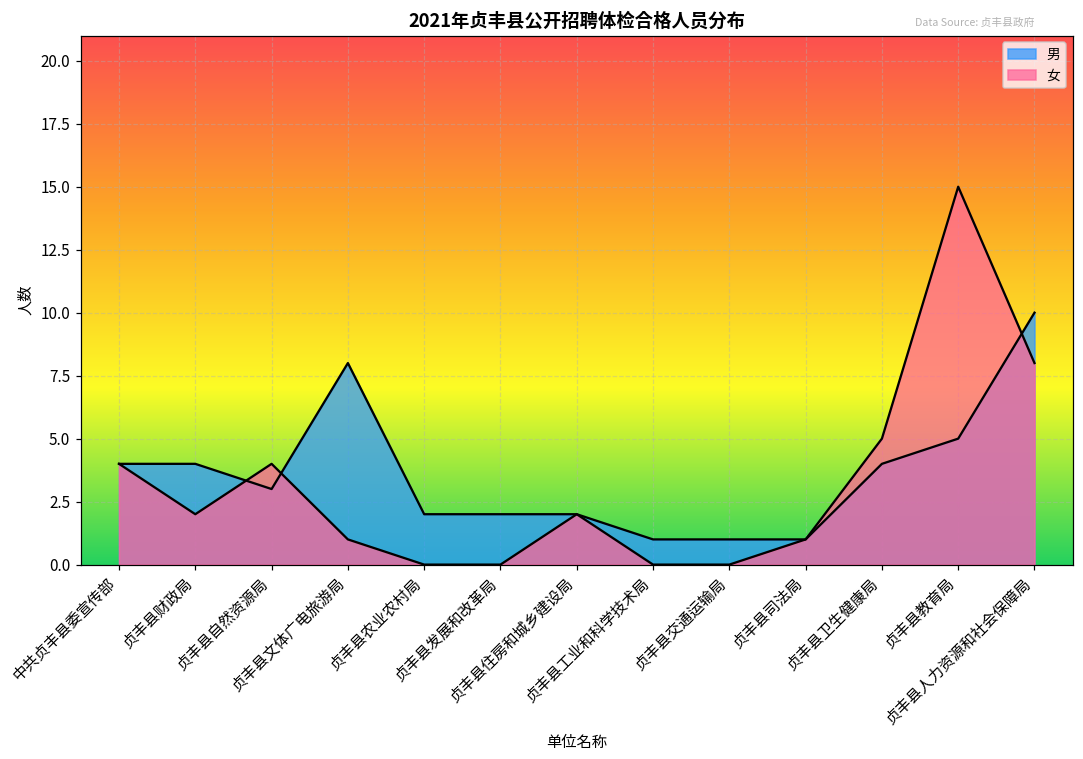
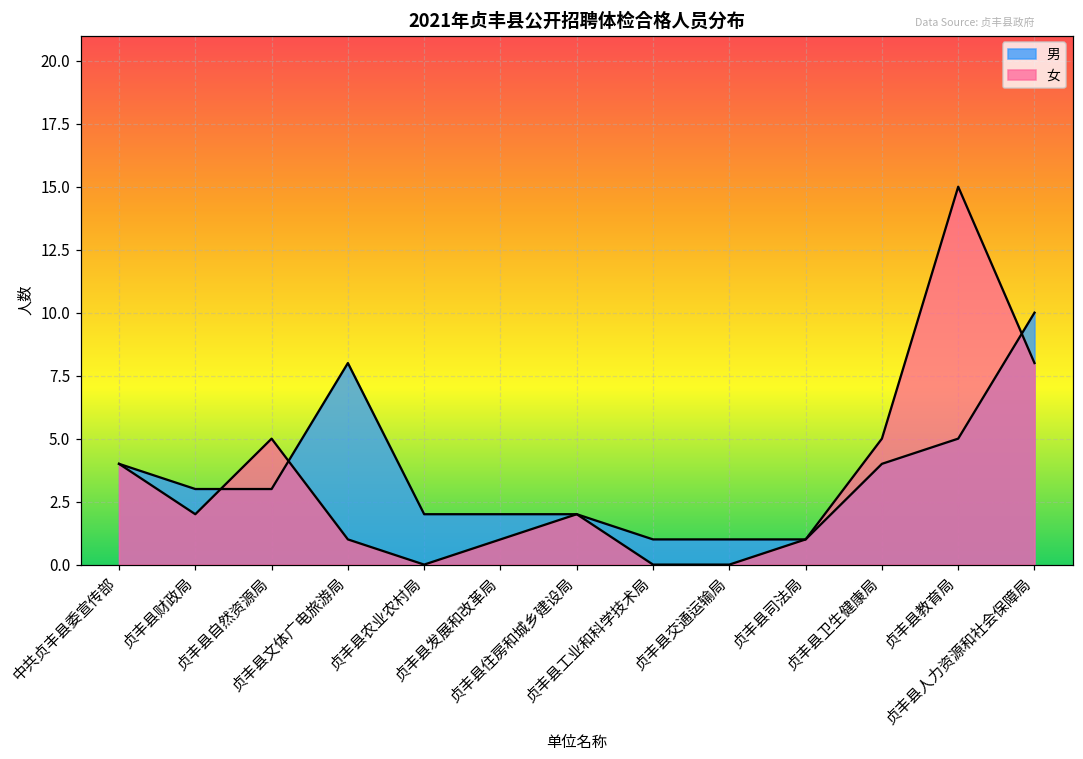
  {
    "男": {
-     "贞丰县财政局": 4,
+     "贞丰县财政局": 3,
      "贞丰县自然资源局": 3,
      "贞丰县文体广电旅游局": 8,
      "贞丰县农业农村局": 2,
      "贞丰县发展和改革局": 2,
      "贞丰县工业和科学技术局": 1,
      "贞丰县交通运输局": 1,
      "贞丰县卫生健康局": 4,
      "贞丰县教育局": 5,
      "贞丰县人力资源和社会保障局": 10
    },
    "女": {
      "贞丰县财政局": 2,
-     "贞丰县自然资源局": 4,
+     "贞丰县自然资源局": 5,
      "贞丰县文体广电旅游局": 1,
      "贞丰县农业农村局": 0,
-     "贞丰县发展和改革局": 0,
+     "贞丰县发展和改革局": 1,
      "贞丰县工业和科学技术局": 0,
      "贞丰县交通运输局": 0,
      "贞丰县卫生健康局": 5,
      "贞丰县教育局": 15,
      "贞丰县人力资源和社会保障局": 8
    }
  }
